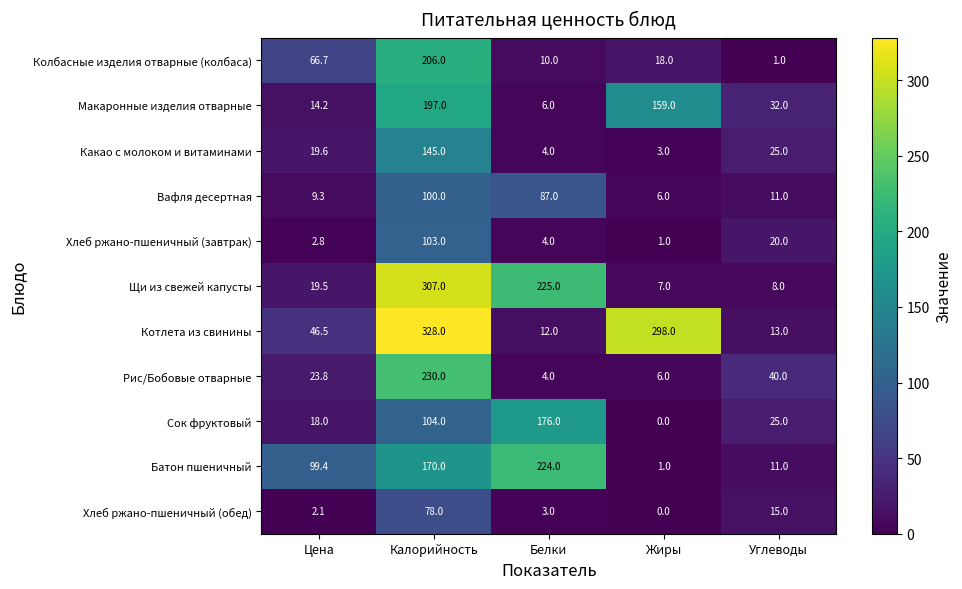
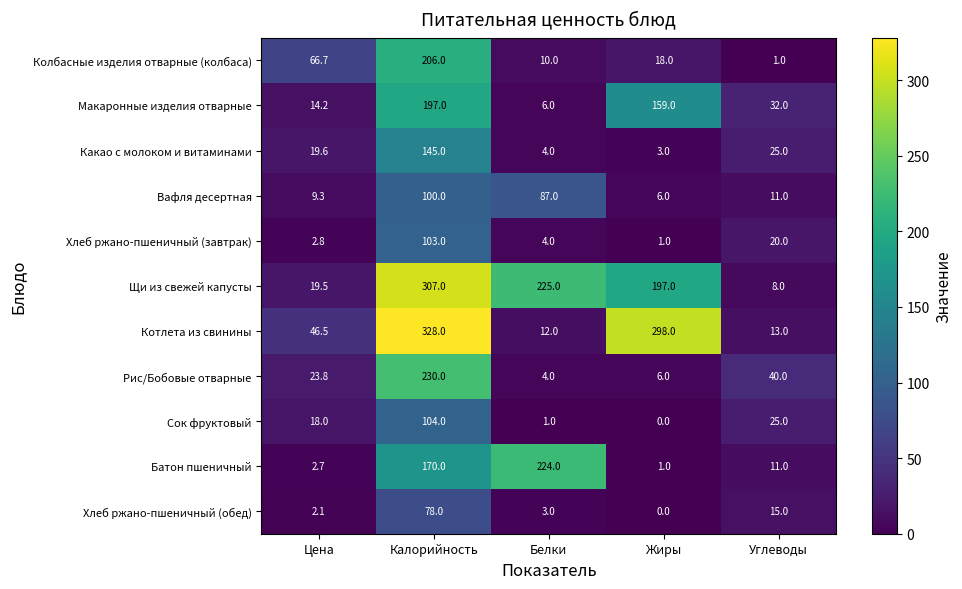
  {
    "Колбасные изделия отварные (колбаса)": {
      "Цена": 66.7,
      "Калорийность": 206.0,
      "Белки": 10.0,
      "Жиры": 18.0,
      "Углеводы": 1.0
    },
    "Макаронные изделия отварные": {
      "Цена": 14.2,
      "Калорийность": 197.0,
      "Белки": 6.0,
      "Жиры": 159.0,
      "Углеводы": 32.0
    },
    "Какао с молоком и витаминами": {
      "Цена": 19.6,
      "Калорийность": 145.0,
      "Белки": 4.0,
      "Жиры": 3.0,
      "Углеводы": 25.0
    },
    "Вафля десертная": {
      "Цена": 9.3,
      "Калорийность": 100.0,
      "Белки": 87.0,
      "Жиры": 6.0,
      "Углеводы": 11.0
    },
    "Хлеб ржано-пшеничный (завтрак)": {
      "Цена": 2.8,
      "Калорийность": 103.0,
      "Белки": 4.0,
      "Жиры": 1.0,
      "Углеводы": 20.0
    },
    "Щи из свежей капусты": {
      "Цена": 19.5,
      "Калорийность": 307.0,
      "Белки": 225.0,
-     "Жиры": 7.0,
+     "Жиры": 197.0,
      "Углеводы": 8.0
    },
    "Котлета из свинины": {
      "Цена": 46.5,
      "Калорийность": 328.0,
      "Белки": 12.0,
      "Жиры": 298.0,
      "Углеводы": 13.0
    },
    "Рис/Бобовые отварные": {
      "Цена": 23.8,
      "Калорийность": 230.0,
      "Белки": 4.0,
      "Жиры": 6.0,
      "Углеводы": 40.0
    },
    "Сок фруктовый": {
      "Цена": 18.0,
      "Калорийность": 104.0,
-     "Белки": 176.0,
+     "Белки": 1.0,
      "Жиры": 0.0,
      "Углеводы": 25.0
    },
    "Батон пшеничный": {
-     "Цена": 99.4,
+     "Цена": 2.7,
      "Калорийность": 170.0,
      "Белки": 224.0,
      "Жиры": 1.0,
      "Углеводы": 11.0
    },
    "Хлеб ржано-пшеничный (обед)": {
      "Цена": 2.1,
      "Калорийность": 78.0,
      "Белки": 3.0,
      "Жиры": 0.0,
      "Углеводы": 15.0
    }
  }
